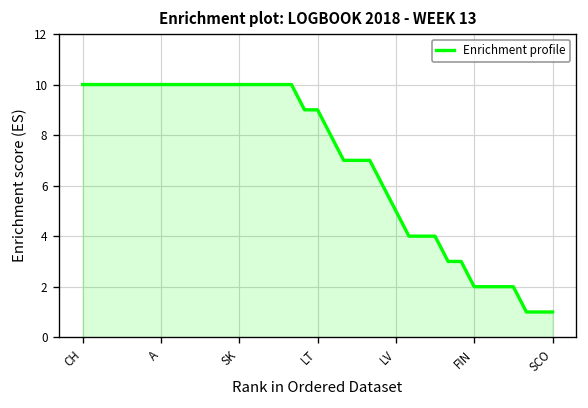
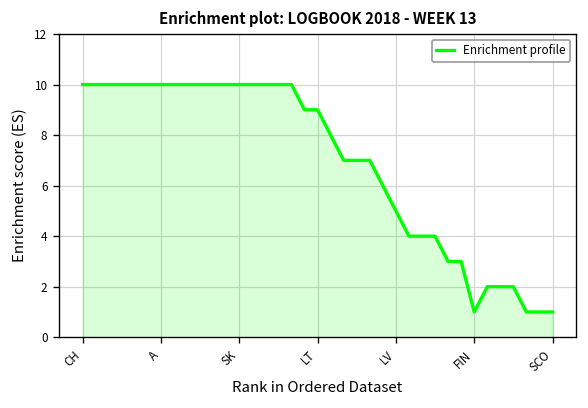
  {
    "CH": 10,
    "A": 10,
    "SK": 10,
    "LT": 9,
    "LV": 5,
-   "FIN": 2,
+   "FIN": 1,
    "SCO": 1
  }
